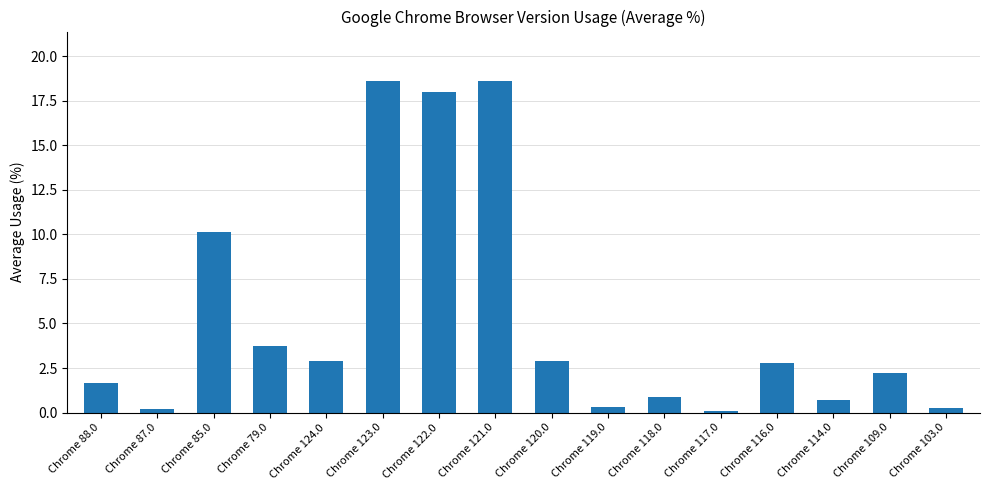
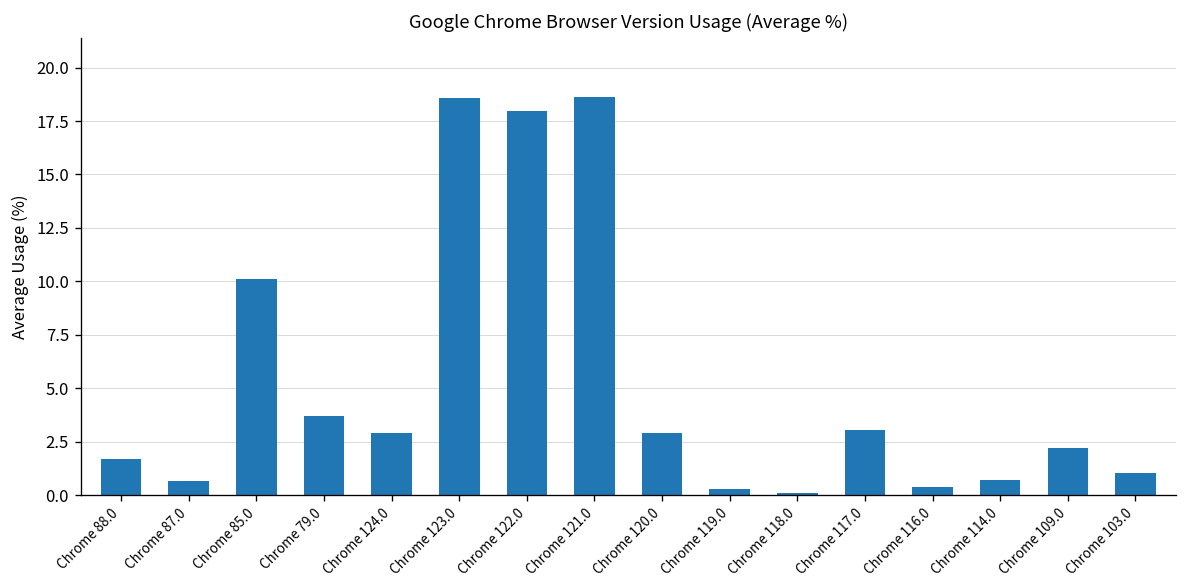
  {
    "Chrome 88.0": 1.7,
-   "Chrome 87.0": 0.2,
+   "Chrome 87.0": 0.7,
    "Chrome 85.0": 10.1,
    "Chrome 79.0": 3.7,
    "Chrome 124.0": 2.9,
    "Chrome 123.0": 18.6,
    "Chrome 122.0": 18.0,
    "Chrome 121.0": 18.6,
    "Chrome 120.0": 2.9,
    "Chrome 119.0": 0.3,
-   "Chrome 118.0": 0.9,
-   "Chrome 117.0": 0.1,
-   "Chrome 116.0": 2.8,
+   "Chrome 118.0": 0.1,
+   "Chrome 117.0": 3.1,
+   "Chrome 116.0": 0.4,
    "Chrome 114.0": 0.7,
    "Chrome 109.0": 2.2,
-   "Chrome 103.0": 0.3
+   "Chrome 103.0": 1.0
  }
